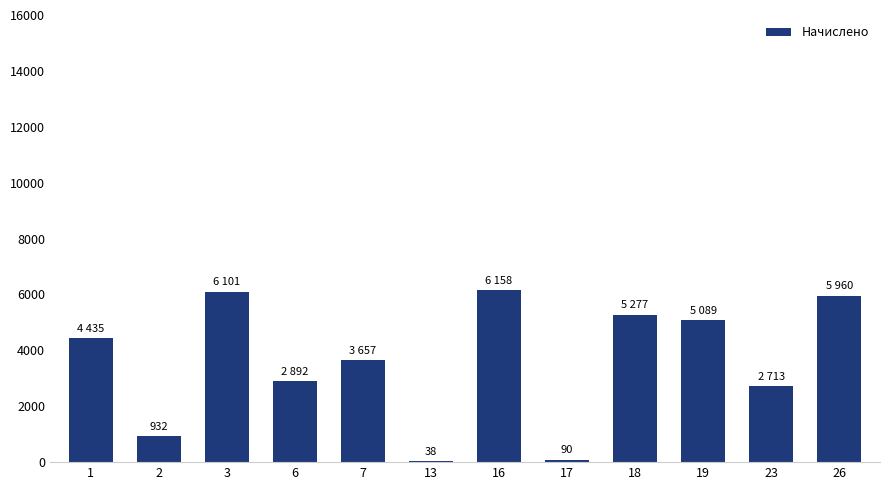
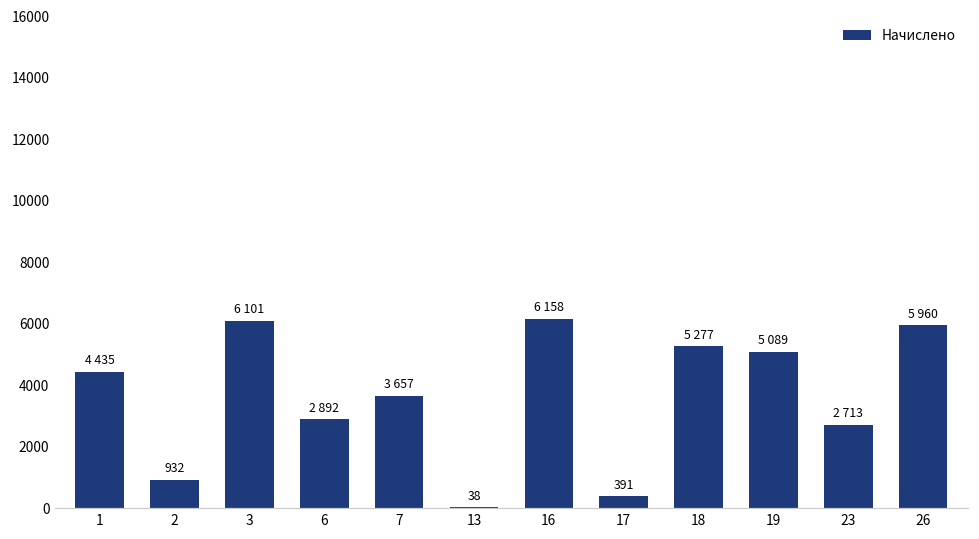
  {
    "2": 932,
    "13": 38,
-   "17": 90
+   "17": 391
  }
